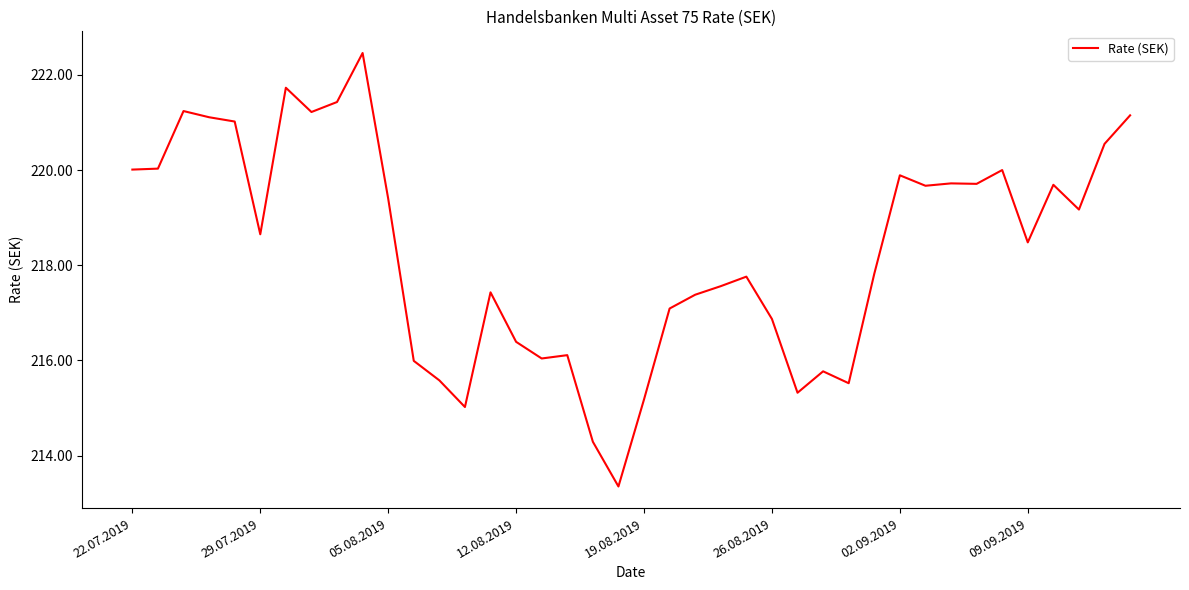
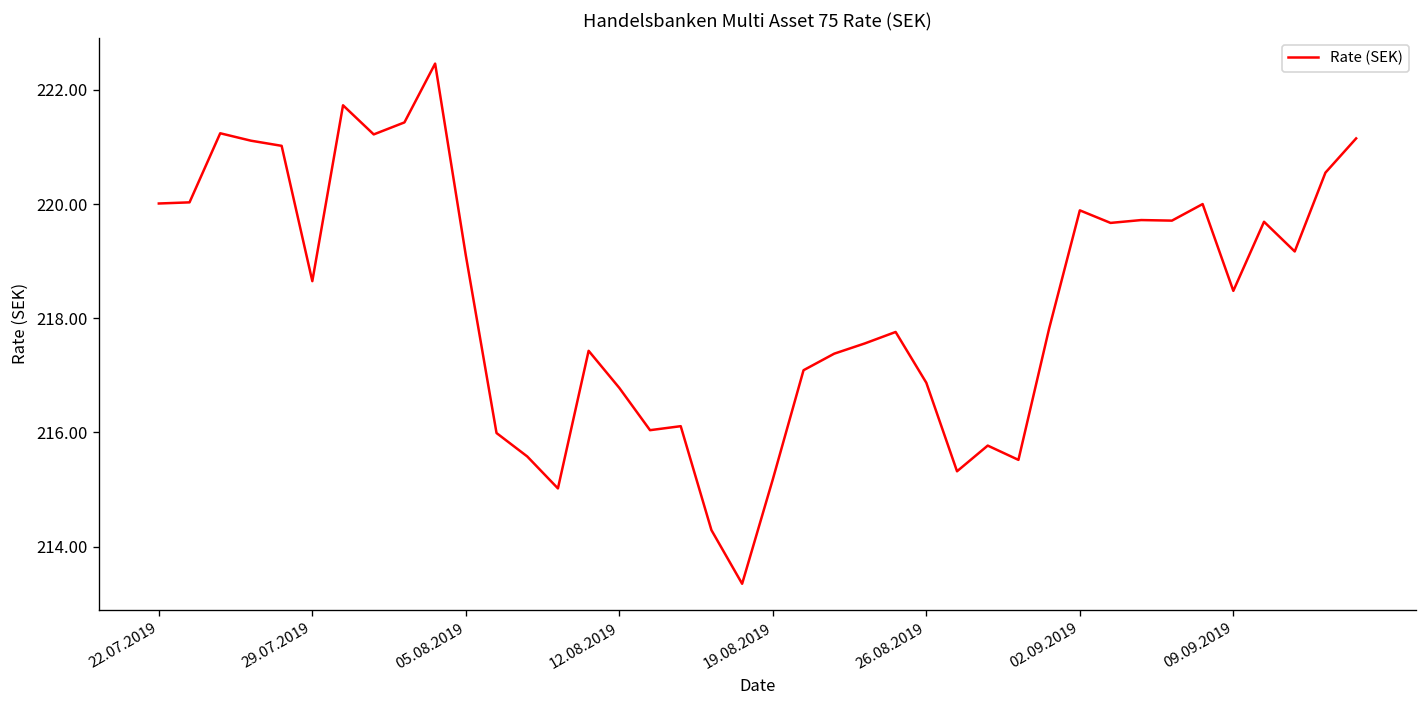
  {
    "22.07.2019": 220.0,
    "29.07.2019": 218.7,
-   "05.08.2019": 219.4,
-   "12.08.2019": 216.4,
+   "05.08.2019": 219.1,
+   "12.08.2019": 216.8,
    "19.08.2019": 215.2,
    "26.08.2019": 216.9,
    "02.09.2019": 219.9,
    "09.09.2019": 218.5
  }
